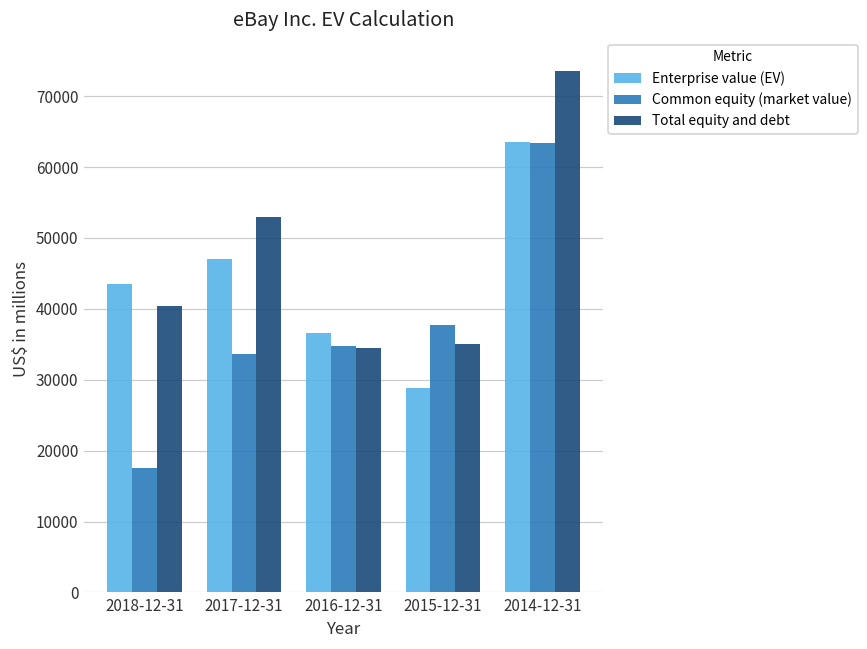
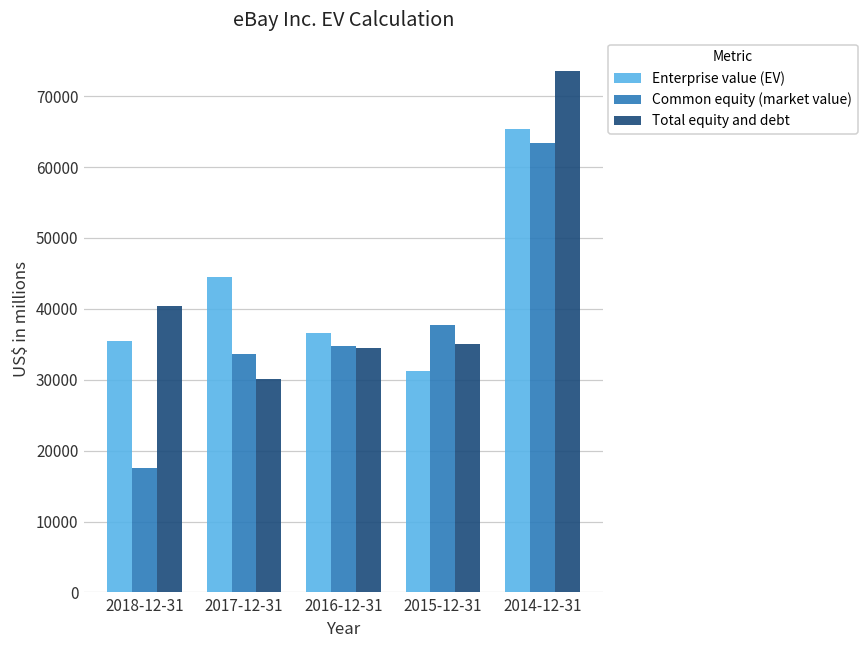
  {
    "Enterprise value (EV)": {
-     "2018-12-31": 44000,
-     "2017-12-31": 47000,
+     "2018-12-31": 35000,
+     "2017-12-31": 44000,
      "2016-12-31": 37000,
-     "2015-12-31": 29000,
-     "2014-12-31": 63000
+     "2015-12-31": 31000,
+     "2014-12-31": 65000
    },
    "Common equity (market value)": {
      "2018-12-31": 18000,
      "2017-12-31": 34000,
      "2016-12-31": 35000,
      "2015-12-31": 38000,
      "2014-12-31": 63000
    },
    "Total equity and debt": {
      "2018-12-31": 40000,
-     "2017-12-31": 53000,
+     "2017-12-31": 30000,
      "2016-12-31": 35000,
      "2015-12-31": 35000,
      "2014-12-31": 74000
    }
  }
